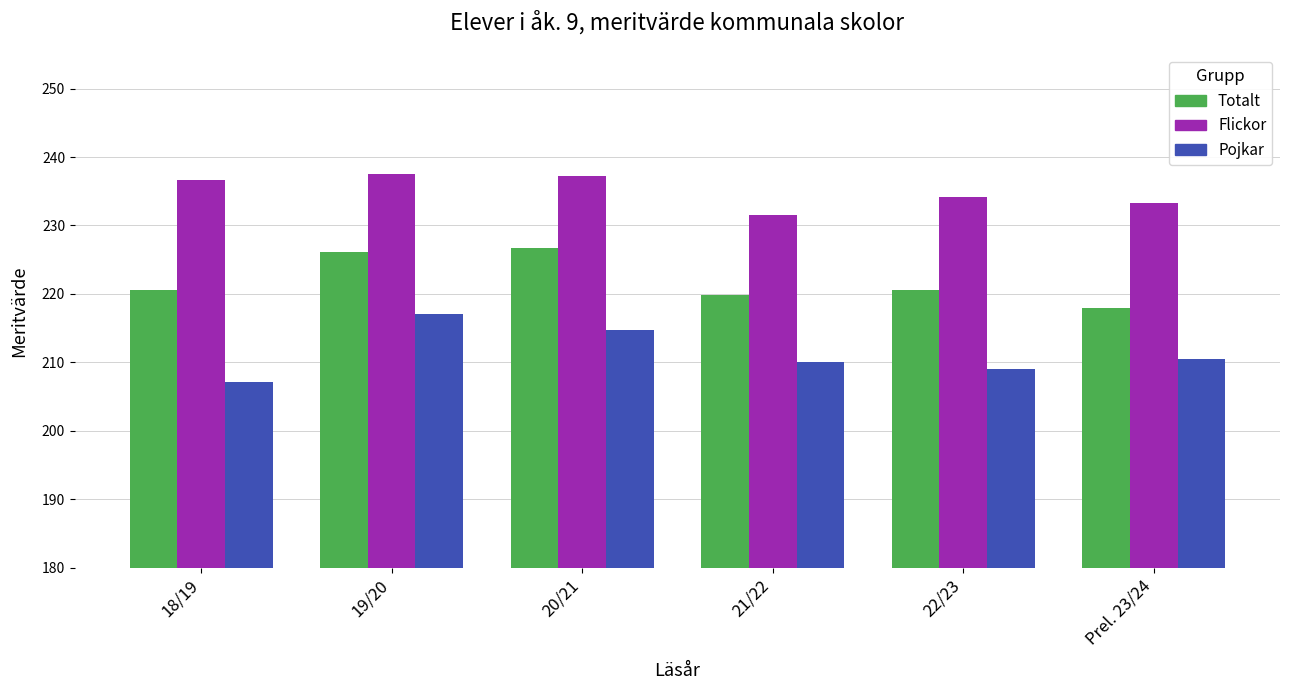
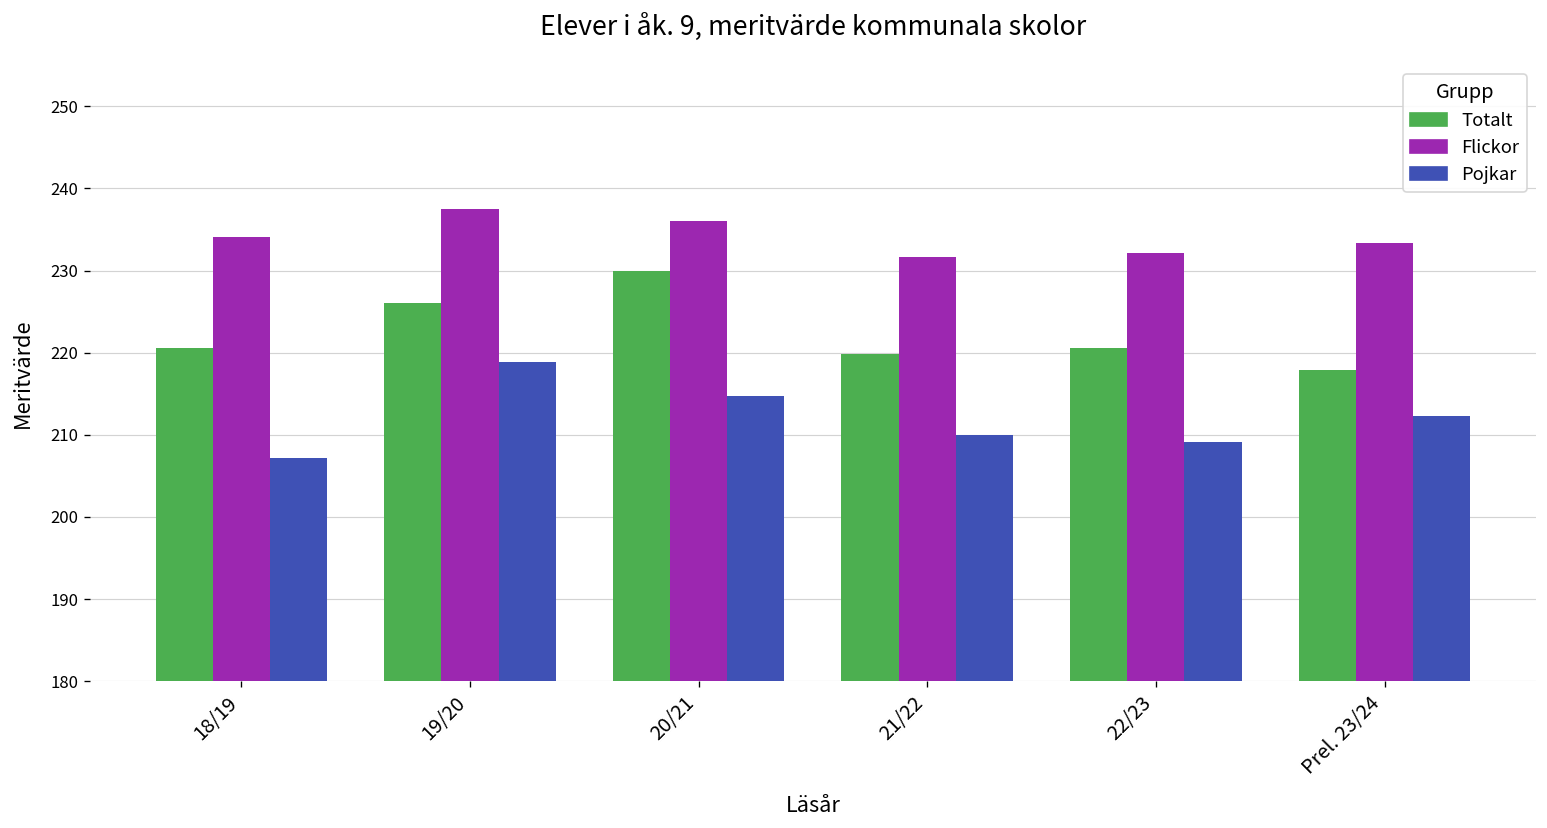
  {
    "Totalt": {
      "18/19": 221,
      "19/20": 226,
-     "20/21": 227,
+     "20/21": 230,
      "21/22": 220,
      "22/23": 221,
      "Prel. 23/24": 218
    },
    "Flickor": {
-     "18/19": 237,
+     "18/19": 234,
      "19/20": 238,
-     "20/21": 237,
+     "20/21": 236,
      "21/22": 232,
-     "22/23": 234,
+     "22/23": 232,
      "Prel. 23/24": 233
    },
    "Pojkar": {
      "18/19": 207,
-     "19/20": 217,
+     "19/20": 219,
      "20/21": 215,
      "21/22": 210,
      "22/23": 209,
-     "Prel. 23/24": 210
+     "Prel. 23/24": 212
    }
  }
